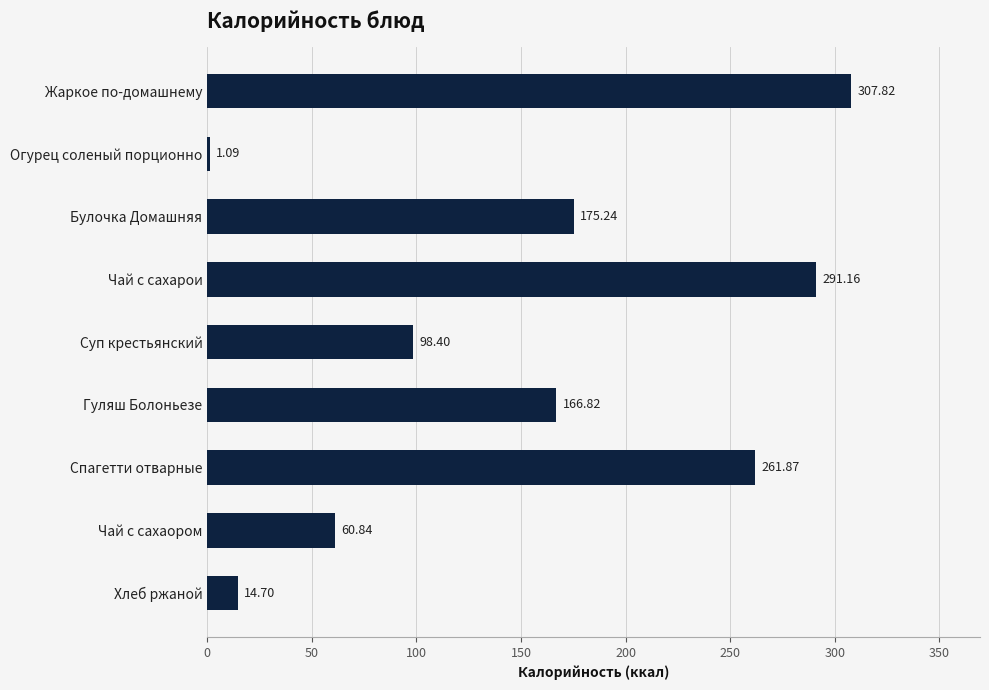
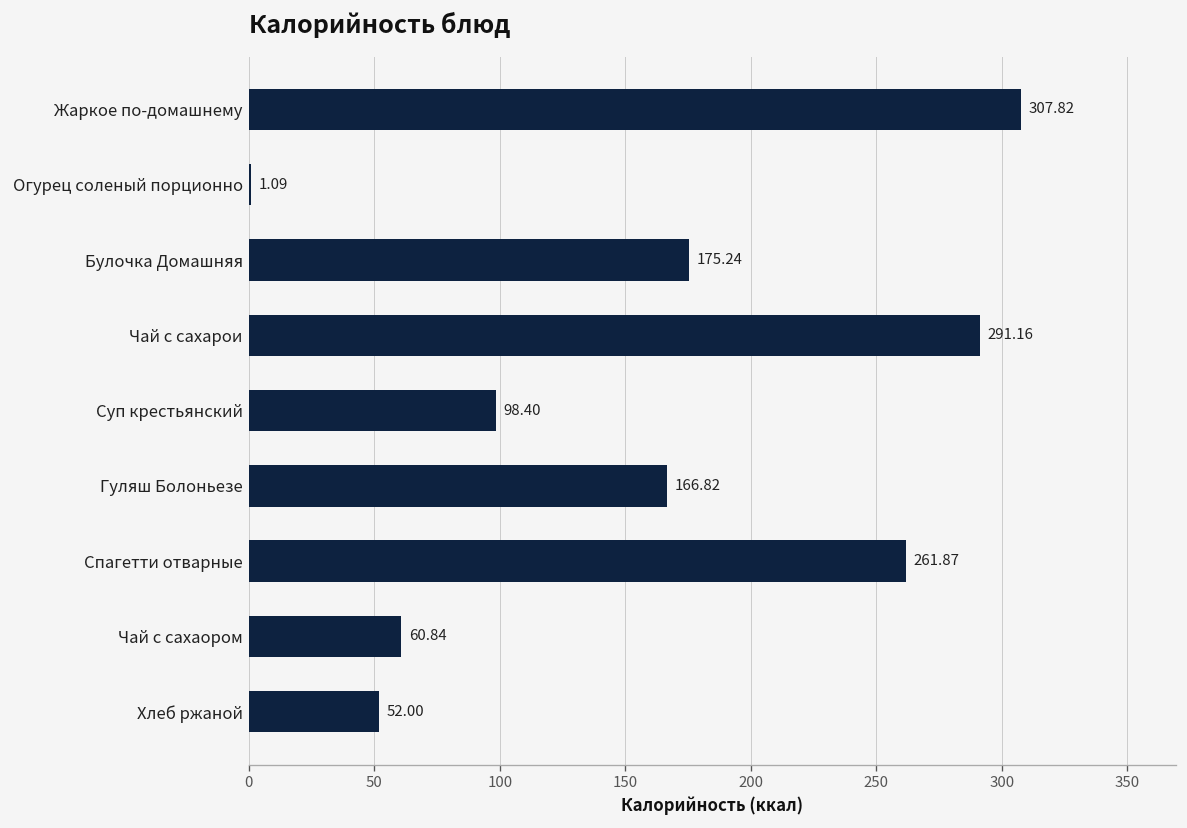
  {
    "Жаркое по-домашнему": 307.82,
    "Огурец соленый порционно": 1.09,
    "Булочка Домашняя": 175.24,
    "Чай с сахарои": 291.16,
    "Суп крестьянский": 98.40,
    "Гуляш Болоньезе": 166.82,
    "Спагетти отварные": 261.87,
    "Чай с сахаором": 60.84,
-   "Хлеб ржаной": 14.70
+   "Хлеб ржаной": 52.00
  }
